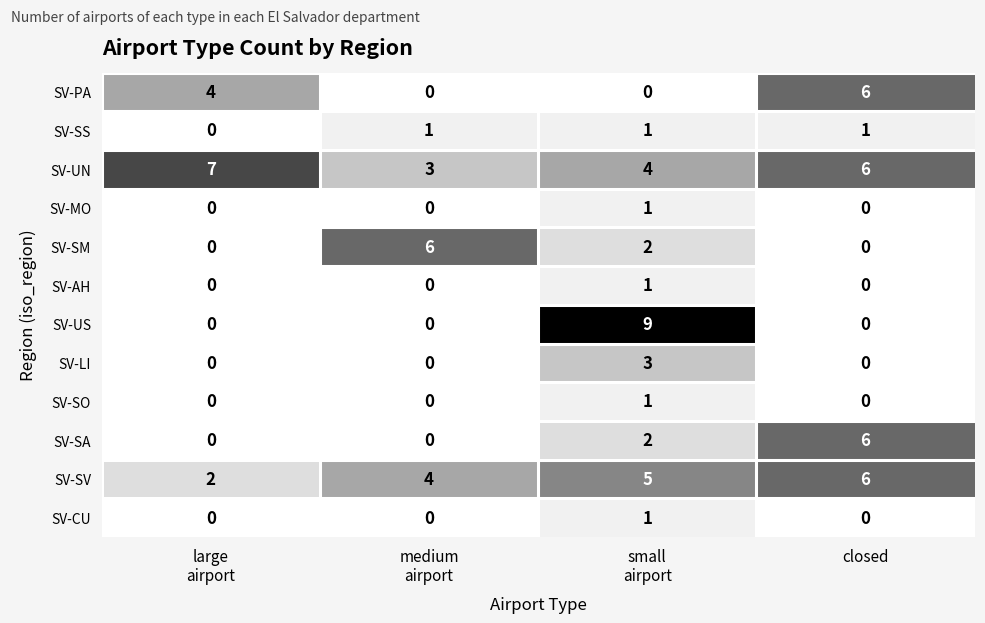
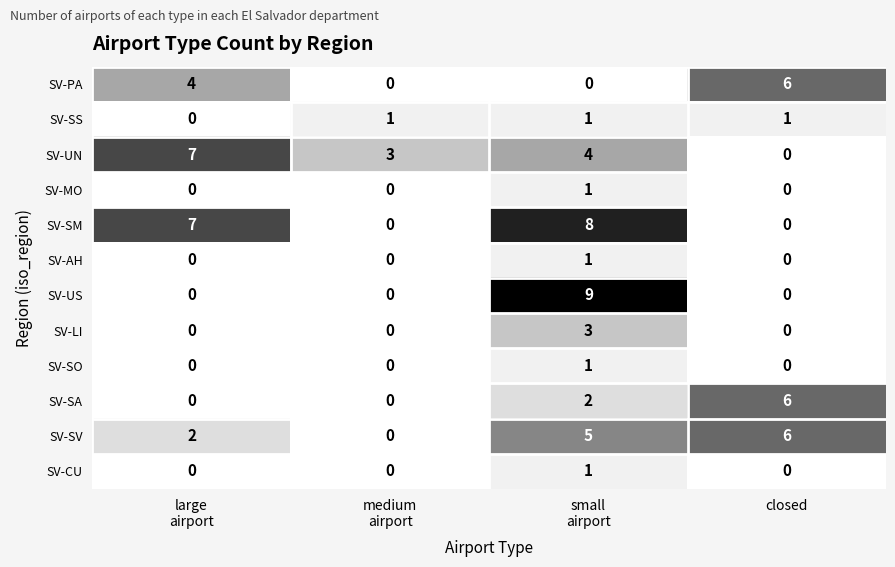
  {
    "SV-PA": {
      "large airport": 4,
      "medium airport": 0,
      "small airport": 0,
      "closed": 6
    },
    "SV-SS": {
      "large airport": 0,
      "medium airport": 1,
      "small airport": 1,
      "closed": 1
    },
    "SV-UN": {
      "large airport": 7,
      "medium airport": 3,
      "small airport": 4,
-     "closed": 6
+     "closed": 0
    },
    "SV-MO": {
      "large airport": 0,
      "medium airport": 0,
      "small airport": 1,
      "closed": 0
    },
    "SV-SM": {
-     "large airport": 0,
-     "medium airport": 6,
-     "small airport": 2,
+     "large airport": 7,
+     "medium airport": 0,
+     "small airport": 8,
      "closed": 0
    },
    "SV-AH": {
      "large airport": 0,
      "medium airport": 0,
      "small airport": 1,
      "closed": 0
    },
    "SV-US": {
      "large airport": 0,
      "medium airport": 0,
      "small airport": 9,
      "closed": 0
    },
    "SV-LI": {
      "large airport": 0,
      "medium airport": 0,
      "small airport": 3,
      "closed": 0
    },
    "SV-SO": {
      "large airport": 0,
      "medium airport": 0,
      "small airport": 1,
      "closed": 0
    },
    "SV-SA": {
      "large airport": 0,
      "medium airport": 0,
      "small airport": 2,
      "closed": 6
    },
    "SV-SV": {
      "large airport": 2,
-     "medium airport": 4,
+     "medium airport": 0,
      "small airport": 5,
      "closed": 6
    },
    "SV-CU": {
      "large airport": 0,
      "medium airport": 0,
      "small airport": 1,
      "closed": 0
    }
  }
